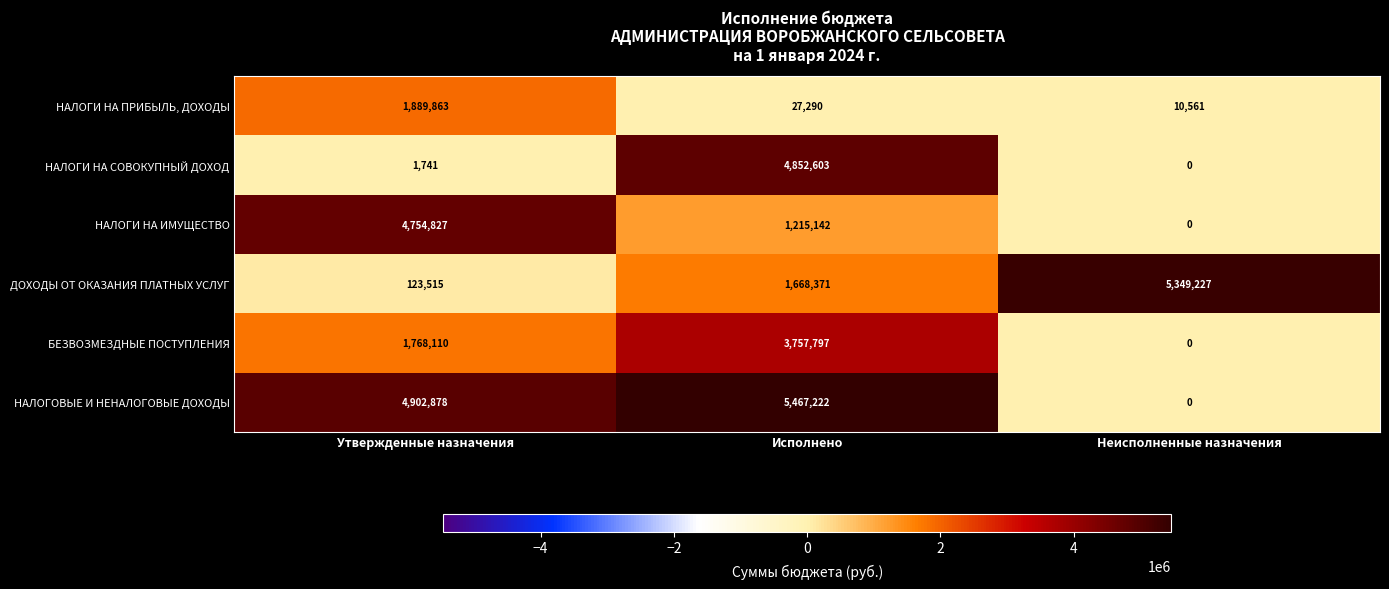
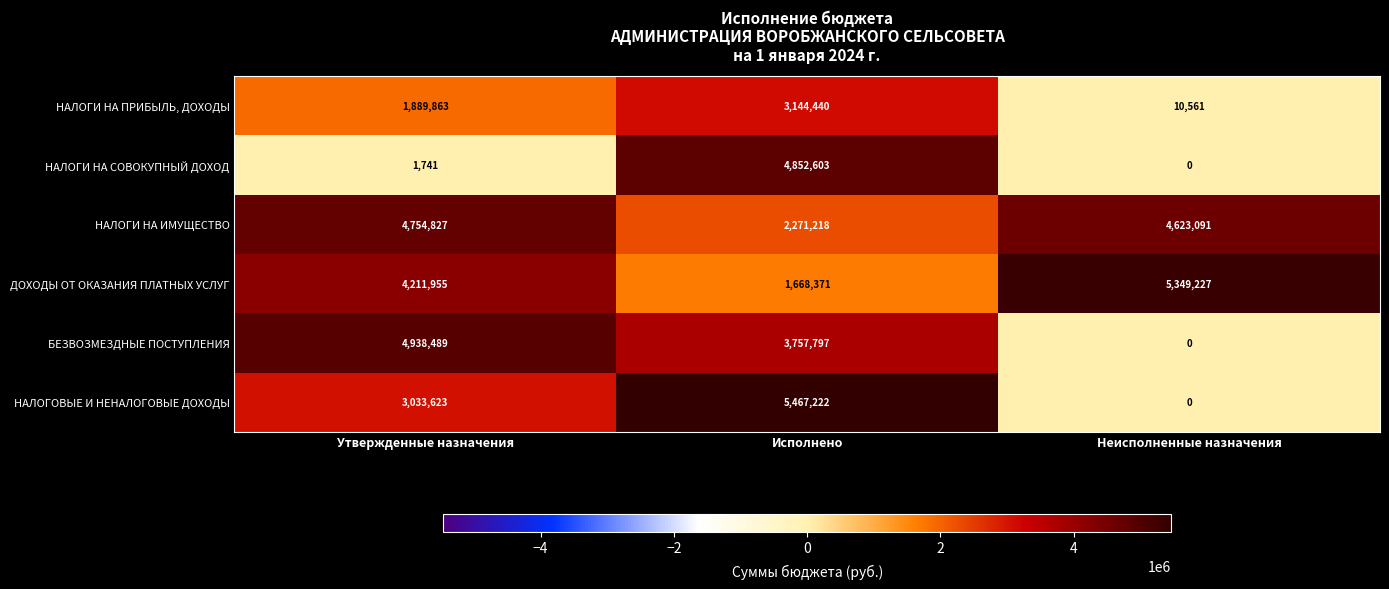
  {
    "НАЛОГИ НА ПРИБЫЛЬ, ДОХОДЫ": {
      "Утвержденные назначения": "1,889,863",
-     "Исполнено": "27,290",
+     "Исполнено": "3,144,440",
      "Неисполненные назначения": "10,561"
    },
    "НАЛОГИ НА СОВОКУПНЫЙ ДОХОД": {
      "Утвержденные назначения": "1,741",
      "Исполнено": "4,852,603",
      "Неисполненные назначения": "0"
    },
    "НАЛОГИ НА ИМУЩЕСТВО": {
      "Утвержденные назначения": "4,754,827",
-     "Исполнено": "1,215,142",
-     "Неисполненные назначения": "0"
+     "Исполнено": "2,271,218",
+     "Неисполненные назначения": "4,623,091"
    },
    "ДОХОДЫ ОТ ОКАЗАНИЯ ПЛАТНЫХ УСЛУГ": {
-     "Утвержденные назначения": "123,515",
+     "Утвержденные назначения": "4,211,955",
      "Исполнено": "1,668,371",
      "Неисполненные назначения": "5,349,227"
    },
    "БЕЗВОЗМЕЗДНЫЕ ПОСТУПЛЕНИЯ": {
-     "Утвержденные назначения": "1,768,110",
+     "Утвержденные назначения": "4,938,489",
      "Исполнено": "3,757,797",
      "Неисполненные назначения": "0"
    },
    "НАЛОГОВЫЕ И НЕНАЛОГОВЫЕ ДОХОДЫ": {
-     "Утвержденные назначения": "4,902,878",
+     "Утвержденные назначения": "3,033,623",
      "Исполнено": "5,467,222",
      "Неисполненные назначения": "0"
    }
  }
